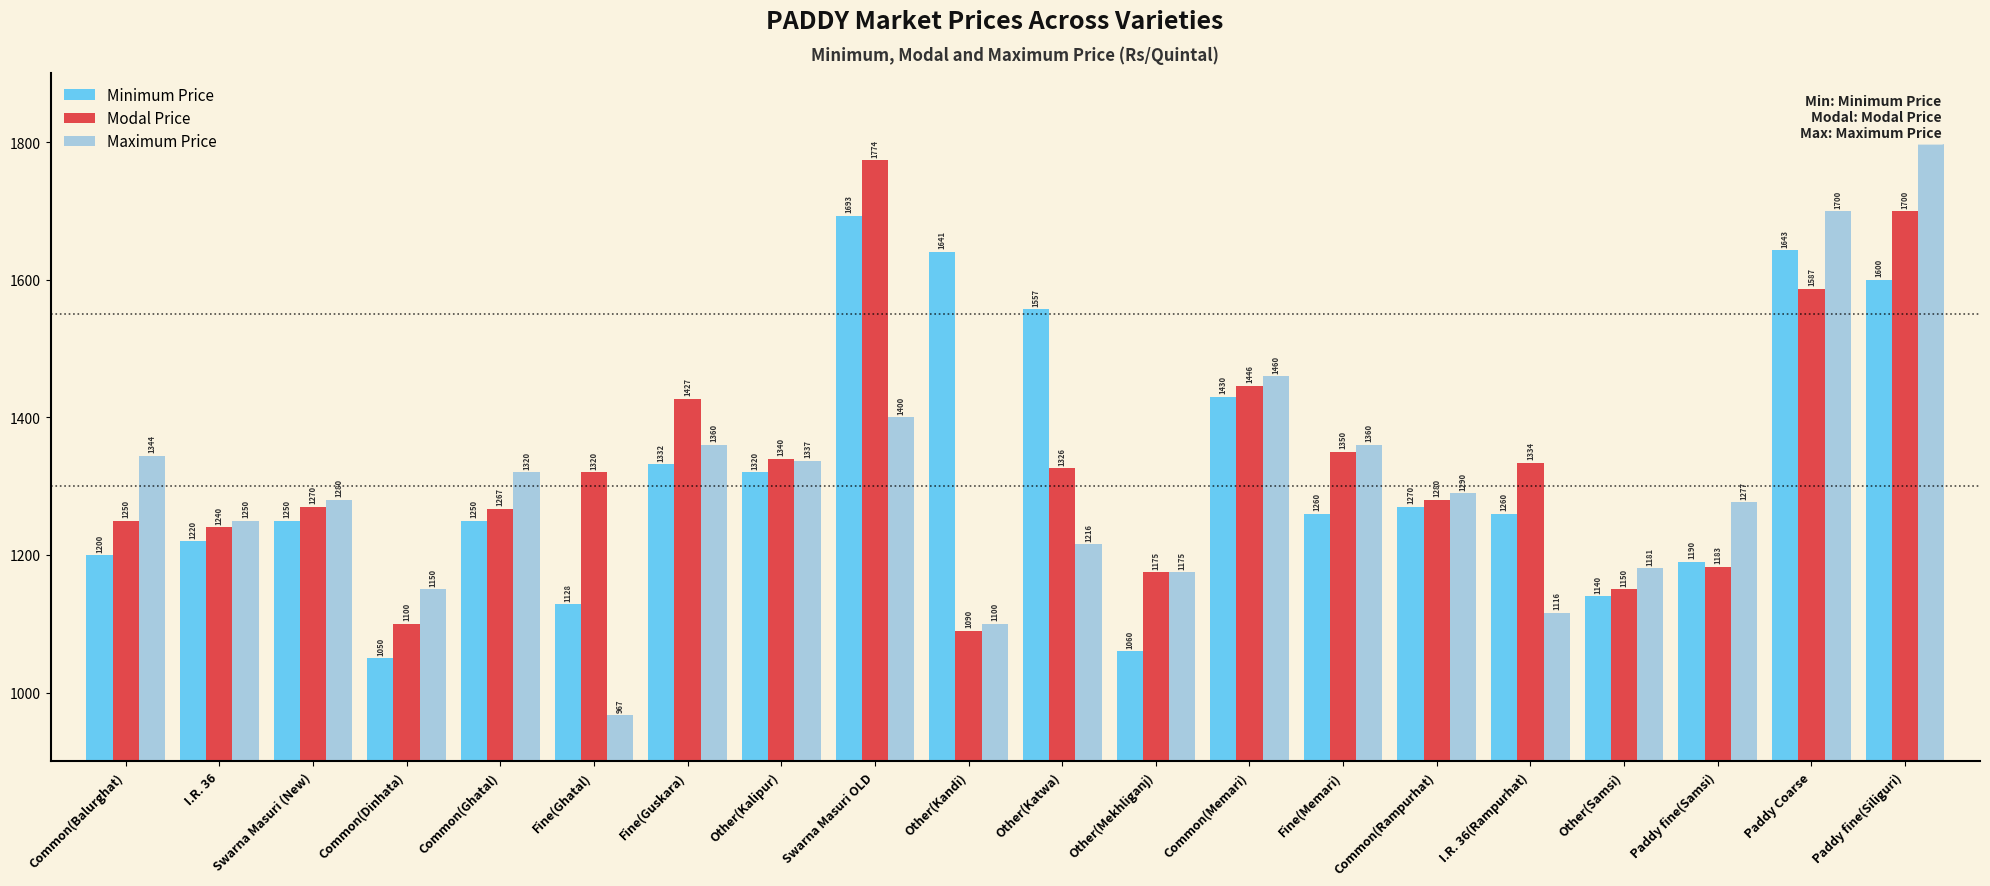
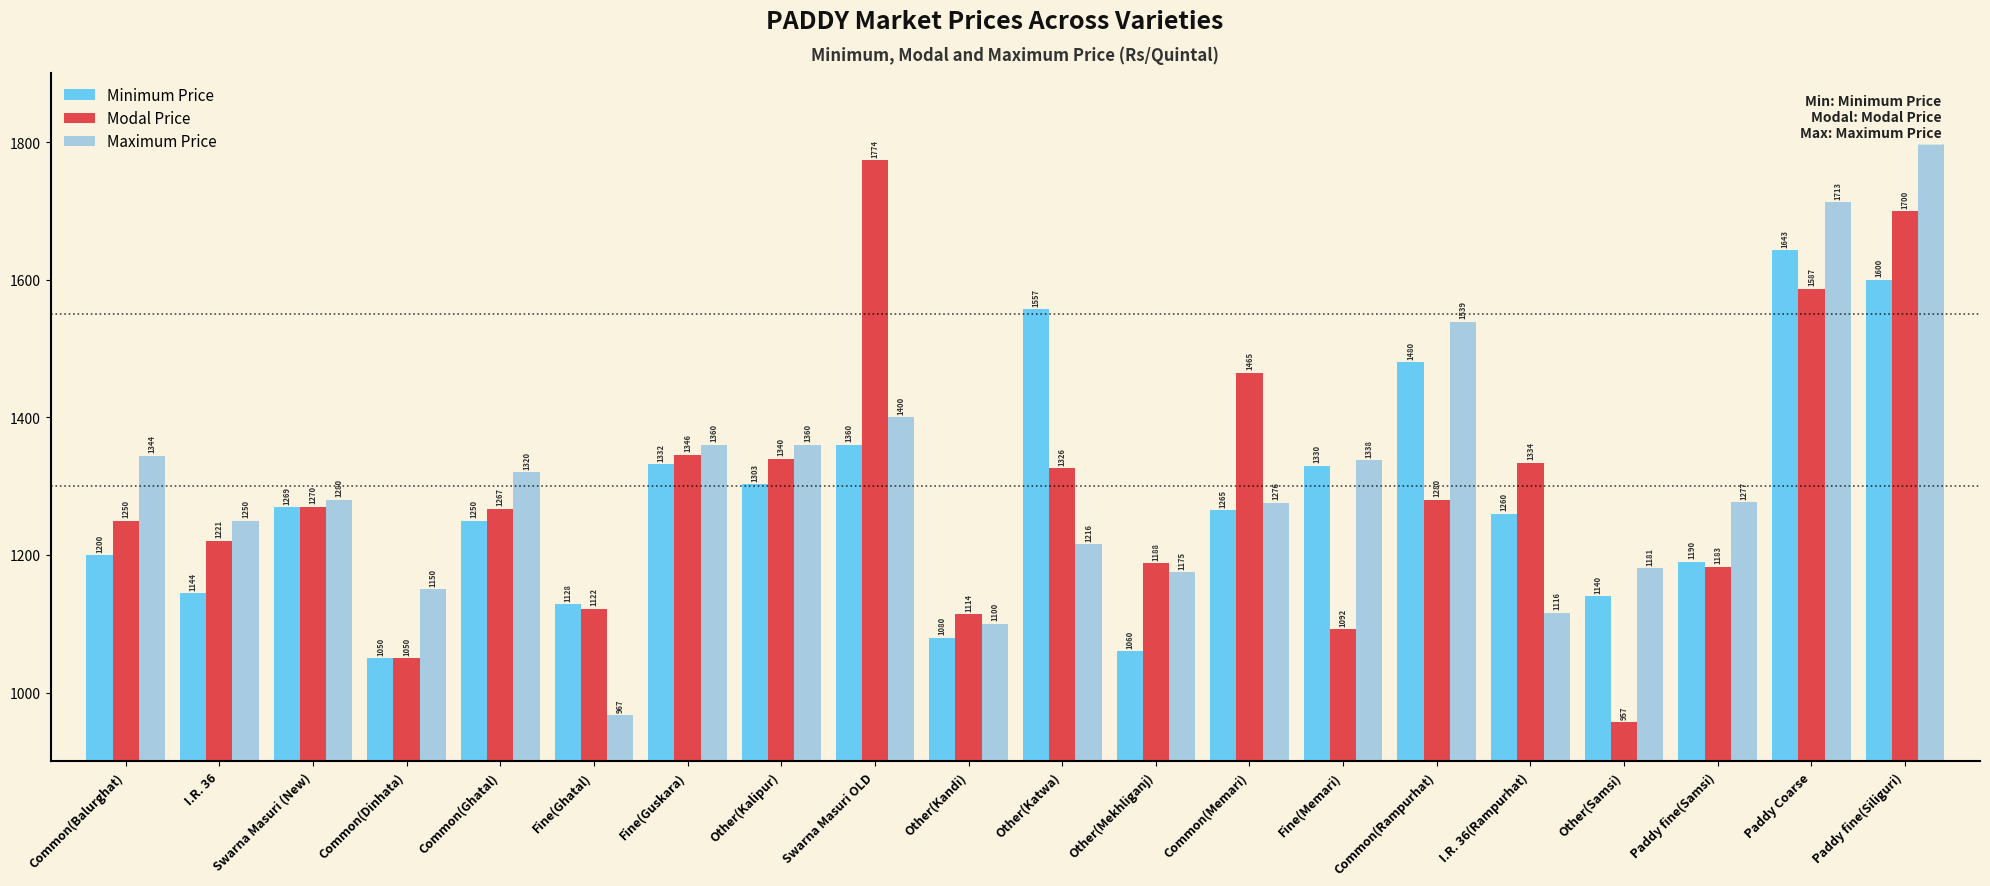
  {
    "Minimum Price": {
      "Common(Balurghat)": 1200,
-     "I.R. 36": 1220,
-     "Swarna Masuri (New)": 1250,
+     "I.R. 36": 1144,
+     "Swarna Masuri (New)": 1269,
      "Common(Dinhata)": 1050,
      "Common(Ghatal)": 1250,
      "Fine(Ghatal)": 1128,
      "Fine(Guskara)": 1332,
-     "Other(Kalipur)": 1320,
-     "Swarna Masuri OLD": 1693,
-     "Other(Kandi)": 1641,
+     "Other(Kalipur)": 1303,
+     "Swarna Masuri OLD": 1360,
+     "Other(Kandi)": 1080,
      "Other(Katwa)": 1557,
      "Other(Mekhliganj)": 1060,
-     "Common(Memari)": 1430,
-     "Fine(Memari)": 1260,
-     "Common(Rampurhat)": 1270,
+     "Common(Memari)": 1265,
+     "Fine(Memari)": 1330,
+     "Common(Rampurhat)": 1480,
      "I.R. 36(Rampurhat)": 1260,
      "Other(Samsi)": 1140,
      "Paddy fine(Samsi)": 1190,
      "Paddy Coarse": 1643,
      "Paddy fine(Siliguri)": 1600
    },
    "Modal Price": {
      "Common(Balurghat)": 1250,
-     "I.R. 36": 1240,
+     "I.R. 36": 1221,
      "Swarna Masuri (New)": 1270,
-     "Common(Dinhata)": 1100,
+     "Common(Dinhata)": 1050,
      "Common(Ghatal)": 1267,
-     "Fine(Ghatal)": 1320,
-     "Fine(Guskara)": 1427,
+     "Fine(Ghatal)": 1122,
+     "Fine(Guskara)": 1346,
      "Other(Kalipur)": 1340,
      "Swarna Masuri OLD": 1774,
-     "Other(Kandi)": 1090,
+     "Other(Kandi)": 1114,
      "Other(Katwa)": 1326,
-     "Other(Mekhliganj)": 1175,
-     "Common(Memari)": 1446,
-     "Fine(Memari)": 1350,
+     "Other(Mekhliganj)": 1188,
+     "Common(Memari)": 1465,
+     "Fine(Memari)": 1092,
      "Common(Rampurhat)": 1280,
      "I.R. 36(Rampurhat)": 1334,
-     "Other(Samsi)": 1150,
+     "Other(Samsi)": 957,
      "Paddy fine(Samsi)": 1183,
      "Paddy Coarse": 1587,
      "Paddy fine(Siliguri)": 1700
    },
    "Maximum Price": {
      "Common(Balurghat)": 1344,
      "I.R. 36": 1250,
      "Swarna Masuri (New)": 1280,
      "Common(Dinhata)": 1150,
      "Common(Ghatal)": 1320,
      "Fine(Ghatal)": 967,
      "Fine(Guskara)": 1360,
-     "Other(Kalipur)": 1337,
+     "Other(Kalipur)": 1360,
      "Swarna Masuri OLD": 1400,
      "Other(Kandi)": 1100,
      "Other(Katwa)": 1216,
      "Other(Mekhliganj)": 1175,
-     "Common(Memari)": 1460,
-     "Fine(Memari)": 1360,
-     "Common(Rampurhat)": 1290,
+     "Common(Memari)": 1276,
+     "Fine(Memari)": 1338,
+     "Common(Rampurhat)": 1539,
      "I.R. 36(Rampurhat)": 1116,
      "Other(Samsi)": 1181,
      "Paddy fine(Samsi)": 1277,
-     "Paddy Coarse": 1700
+     "Paddy Coarse": 1713
    }
  }
